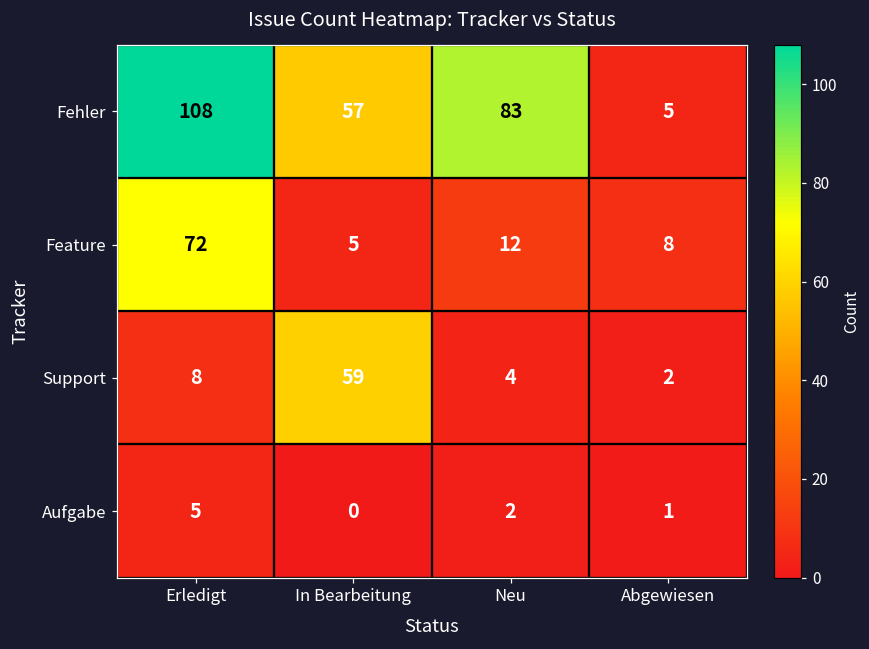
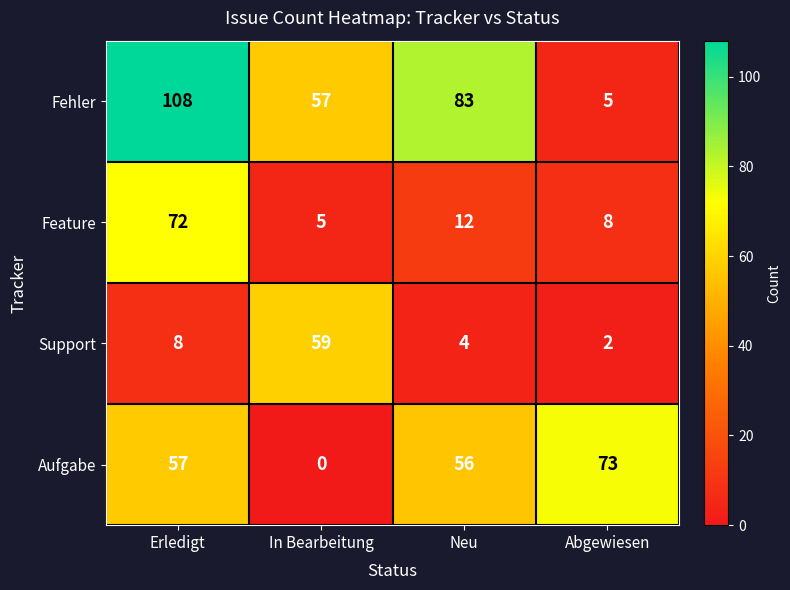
  {
    "Fehler": {
      "Erledigt": 108,
      "In Bearbeitung": 57,
      "Neu": 83,
      "Abgewiesen": 5
    },
    "Feature": {
      "Erledigt": 72,
      "In Bearbeitung": 5,
      "Neu": 12,
      "Abgewiesen": 8
    },
    "Support": {
      "Erledigt": 8,
      "In Bearbeitung": 59,
      "Neu": 4,
      "Abgewiesen": 2
    },
    "Aufgabe": {
-     "Erledigt": 5,
+     "Erledigt": 57,
      "In Bearbeitung": 0,
-     "Neu": 2,
-     "Abgewiesen": 1
+     "Neu": 56,
+     "Abgewiesen": 73
    }
  }
